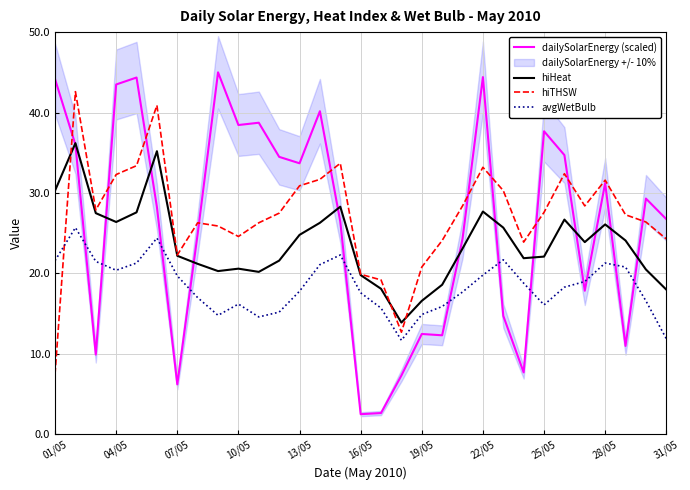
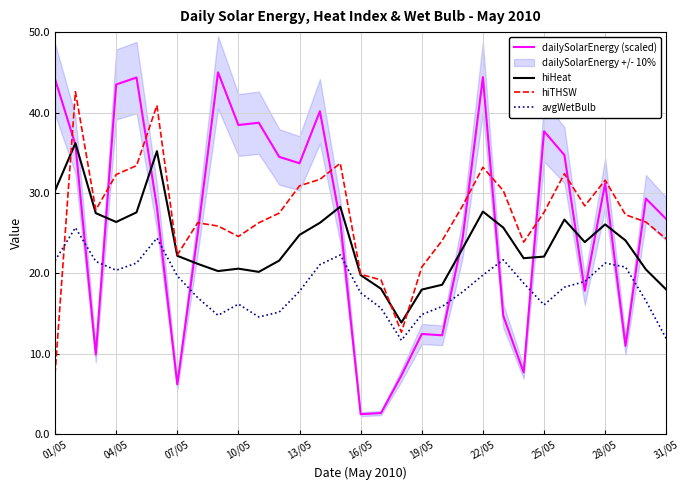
  {
    "dailySolarEnergy (scaled)": {
      "01/05": 44,
      "04/05": 43,
      "07/05": 6,
      "10/05": 38,
      "13/05": 34,
      "19/05": 12,
      "22/05": 44,
      "25/05": 38,
      "28/05": 31,
      "31/05": 27
    },
    "hiHeat": {
      "01/05": 30,
      "04/05": 26,
      "10/05": 21,
      "13/05": 25,
-     "19/05": 17,
+     "19/05": 18,
      "22/05": 28,
      "25/05": 22,
      "28/05": 26,
      "31/05": 18
    },
    "hiTHSW": {
      "01/05": 8,
      "04/05": 32,
      "10/05": 25,
      "13/05": 31,
      "19/05": 21,
      "22/05": 33,
      "25/05": 28,
      "28/05": 32,
      "31/05": 24
    },
    "avgWetBulb": {
      "01/05": 22,
      "04/05": 20,
      "07/05": 20,
      "10/05": 16,
      "13/05": 18,
      "16/05": 18,
      "19/05": 15,
      "22/05": 20,
      "25/05": 16,
      "28/05": 21,
      "31/05": 12
    }
  }
